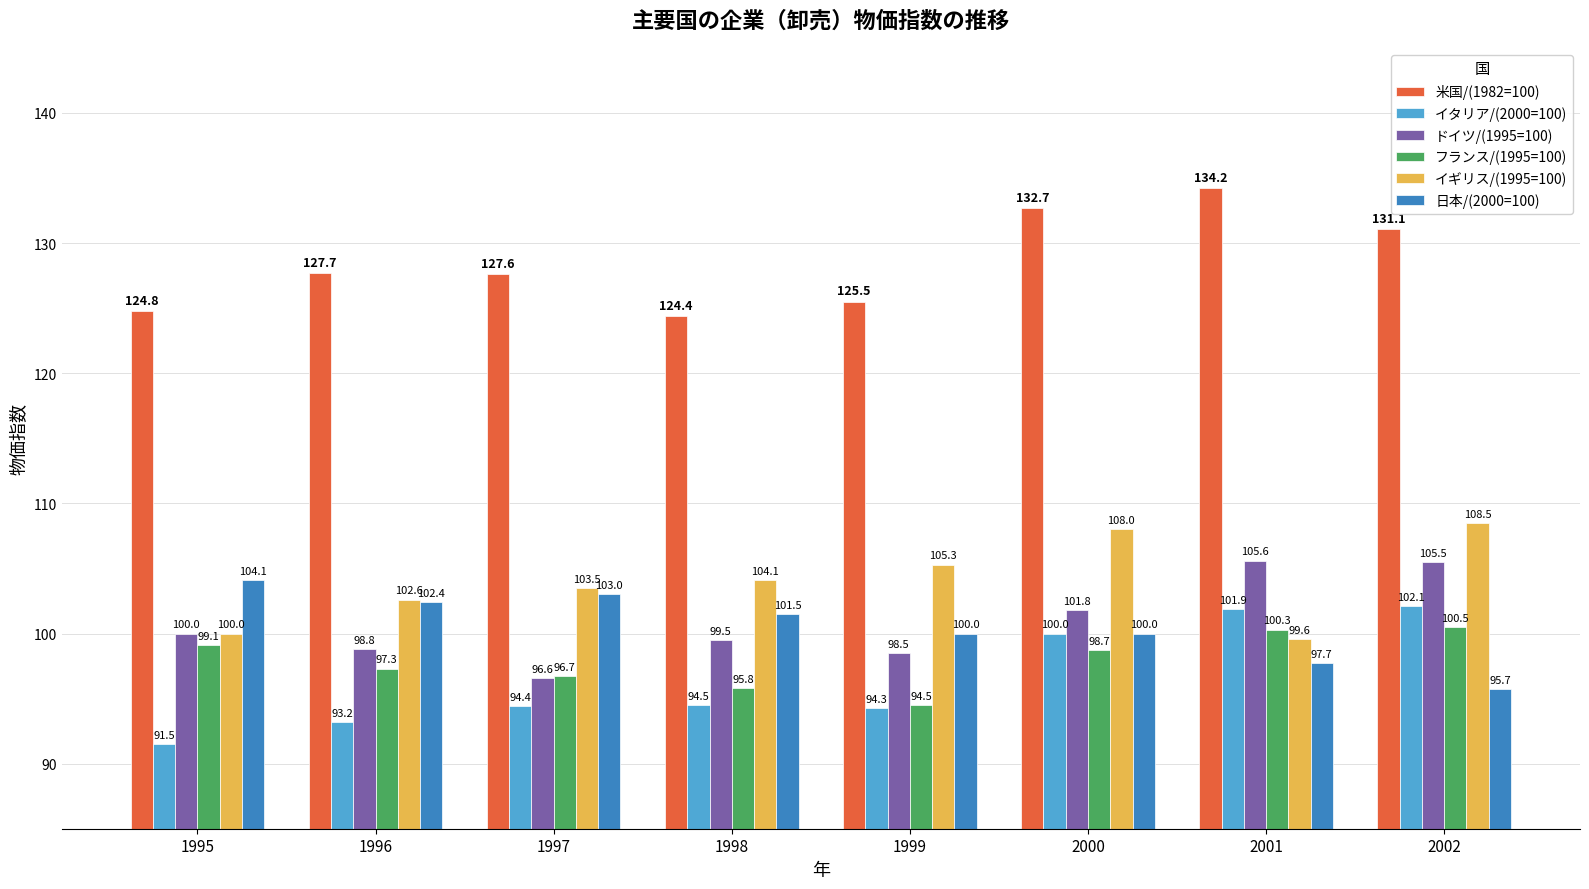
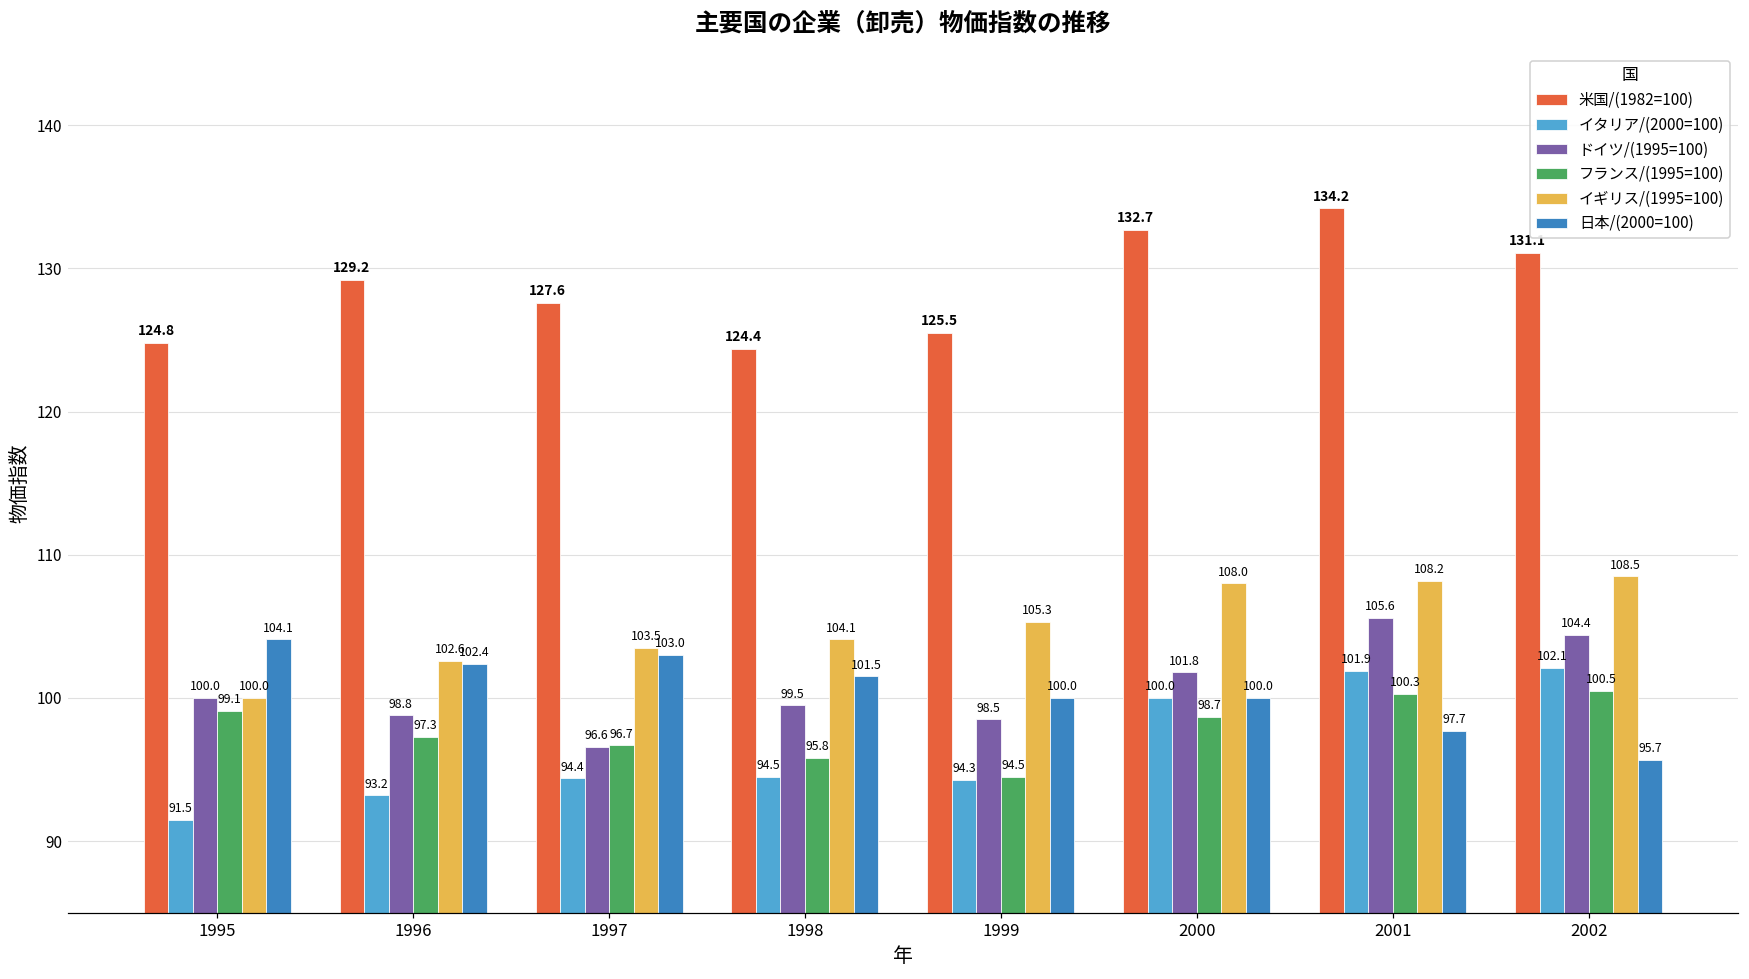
  {
    "米国/(1982=100)": {
      "1995": 124.8,
-     "1996": 127.7,
+     "1996": 129.2,
      "1997": 127.6,
      "1998": 124.4,
      "1999": 125.5,
      "2000": 132.7,
      "2001": 134.2
    },
    "ドイツ/(1995=100)": {
      "1995": 100.0,
      "1996": 98.8,
      "1997": 96.6,
      "1998": 99.5,
      "1999": 98.5,
      "2000": 101.8,
      "2001": 105.6,
-     "2002": 105.5
+     "2002": 104.4
    },
    "フランス/(1995=100)": {
      "1995": 99.1,
      "1996": 97.3,
      "1997": 96.7,
      "1998": 95.8,
      "1999": 94.5,
      "2000": 98.7,
      "2001": 100.3,
      "2002": 100.5
    },
    "イギリス/(1995=100)": {
      "1995": 100.0,
      "1996": 102.6,
      "1997": 103.5,
      "1998": 104.1,
      "1999": 105.3,
      "2000": 108.0,
-     "2001": 99.6,
+     "2001": 108.2,
      "2002": 108.5
    }
  }
